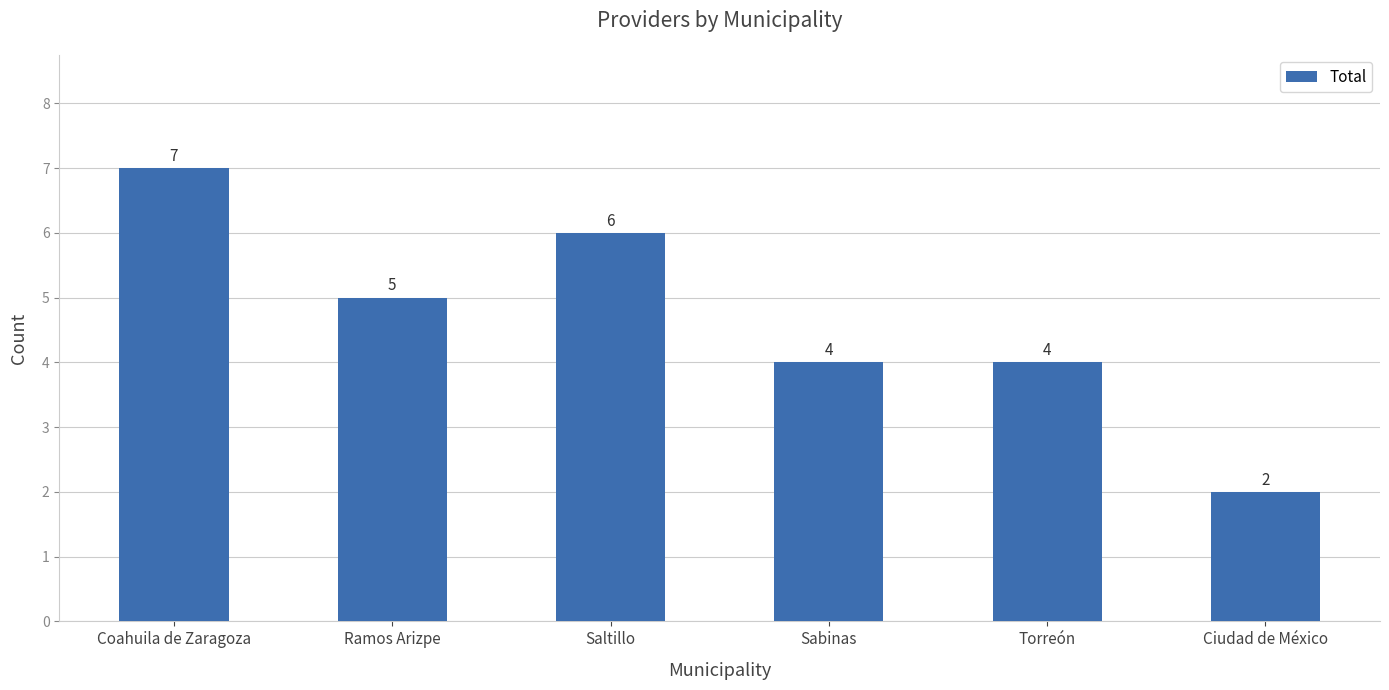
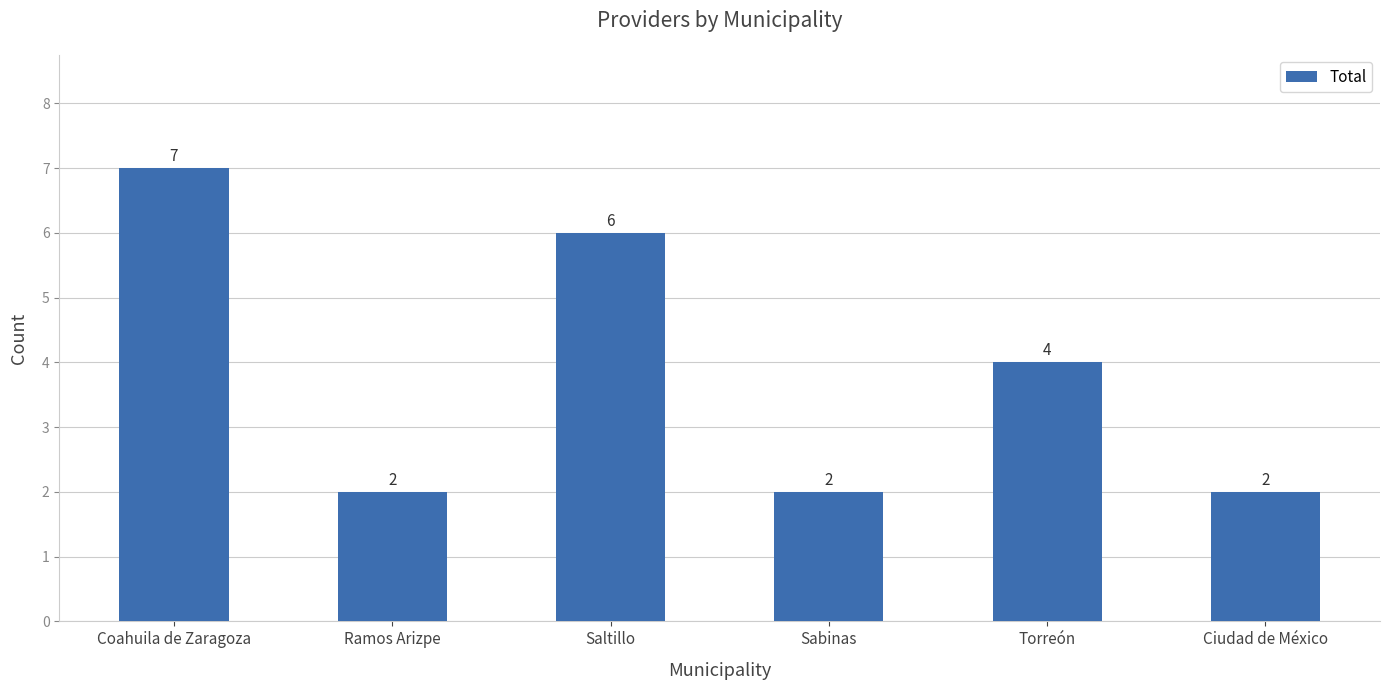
  {
    "Coahuila de Zaragoza": 7,
-   "Ramos Arizpe": 5,
+   "Ramos Arizpe": 2,
    "Saltillo": 6,
-   "Sabinas": 4,
+   "Sabinas": 2,
    "Torreón": 4,
    "Ciudad de México": 2
  }
